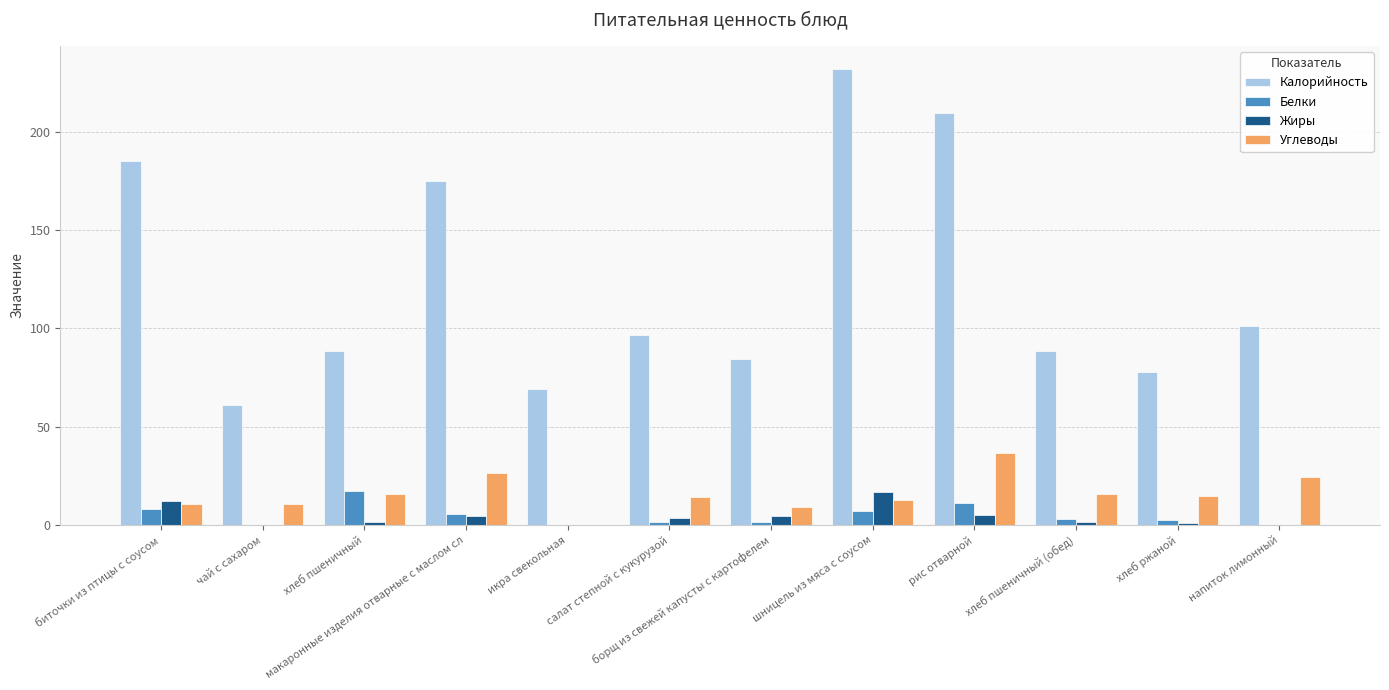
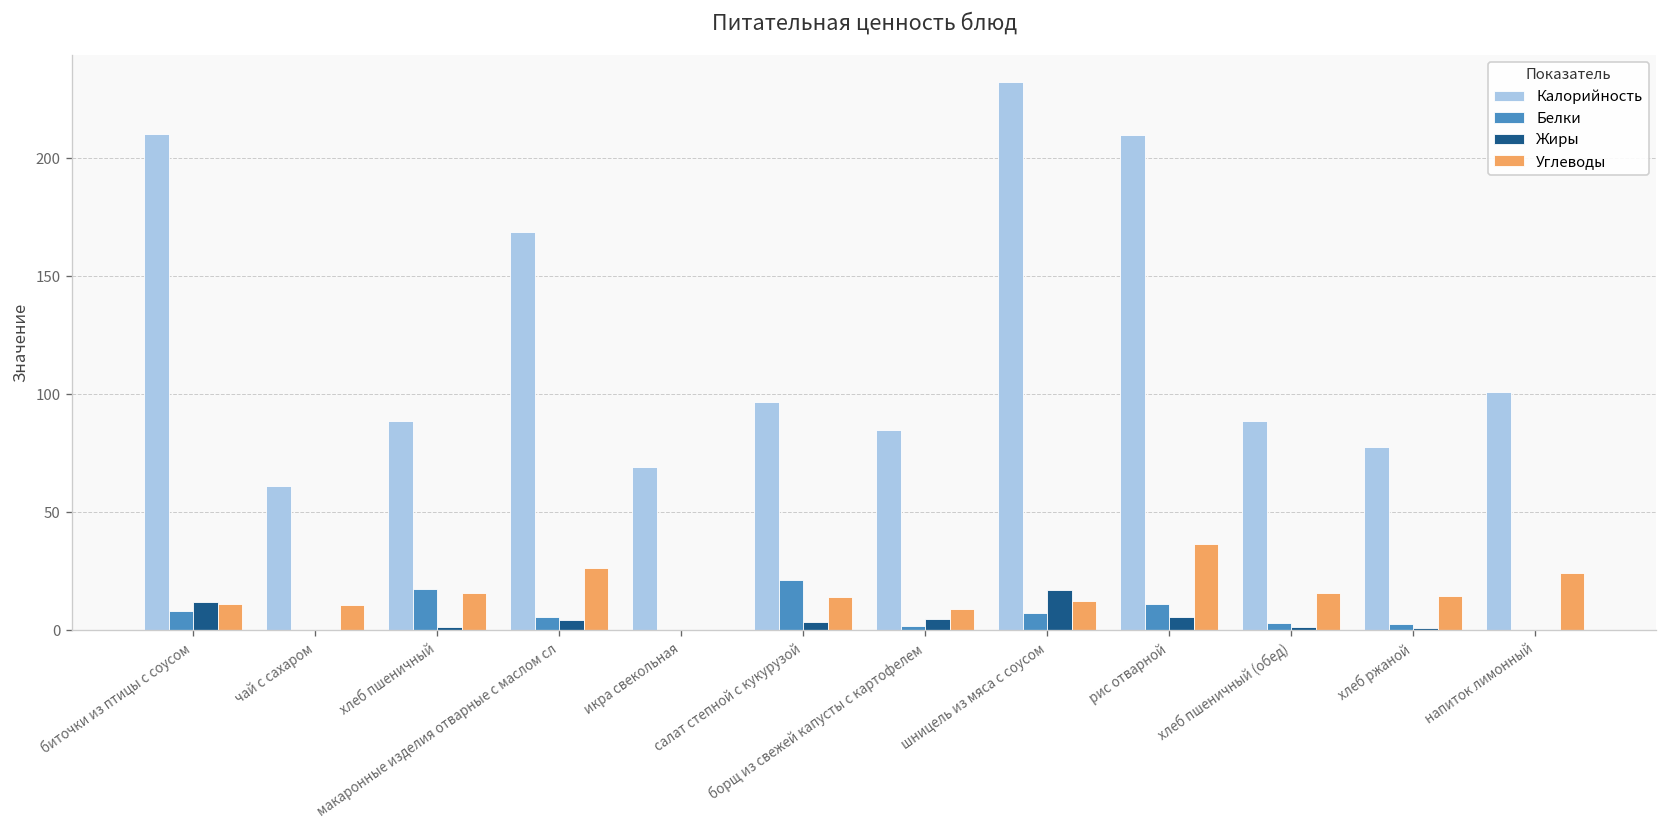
  {
    "Калорийность": {
-     "биточки из птицы с соусом": 185,
+     "биточки из птицы с соусом": 210,
      "чай с сахаром": 61,
      "хлеб пшеничный": 89,
-     "макаронные изделия отварные с маслом сл": 175,
+     "макаронные изделия отварные с маслом сл": 168,
      "икра свекольная": 69,
      "салат степной с кукурузой": 97,
      "борщ из свежей капусты с картофелем": 85,
      "шницель из мяса с соусом": 232,
      "рис отварной": 210,
      "хлеб пшеничный (обед)": 89,
      "хлеб ржаной": 78,
      "напиток лимонный": 101
    },
    "Белки": {
      "биточки из птицы с соусом": 8,
      "хлеб пшеничный": 17,
      "макаронные изделия отварные с маслом сл": 6,
      "икра свекольная": 0,
-     "салат степной с кукурузой": 2,
+     "салат степной с кукурузой": 21,
      "борщ из свежей капусты с картофелем": 2,
      "шницель из мяса с соусом": 7,
      "рис отварной": 11,
      "хлеб пшеничный (обед)": 3,
      "хлеб ржаной": 3
    },
    "Жиры": {
      "биточки из птицы с соусом": 12,
      "хлеб пшеничный": 1,
      "макаронные изделия отварные с маслом сл": 5,
      "икра свекольная": 0,
      "салат степной с кукурузой": 4,
      "борщ из свежей капусты с картофелем": 5,
      "шницель из мяса с соусом": 17,
      "рис отварной": 5,
      "хлеб пшеничный (обед)": 1
    },
    "Углеводы": {
      "биточки из птицы с соусом": 11,
      "чай с сахаром": 11,
      "хлеб пшеничный": 16,
      "макаронные изделия отварные с маслом сл": 26,
      "икра свекольная": 0,
      "салат степной с кукурузой": 14,
      "борщ из свежей капусты с картофелем": 9,
      "шницель из мяса с соусом": 13,
      "рис отварной": 37,
      "хлеб пшеничный (обед)": 16,
      "хлеб ржаной": 15,
      "напиток лимонный": 24
    }
  }
